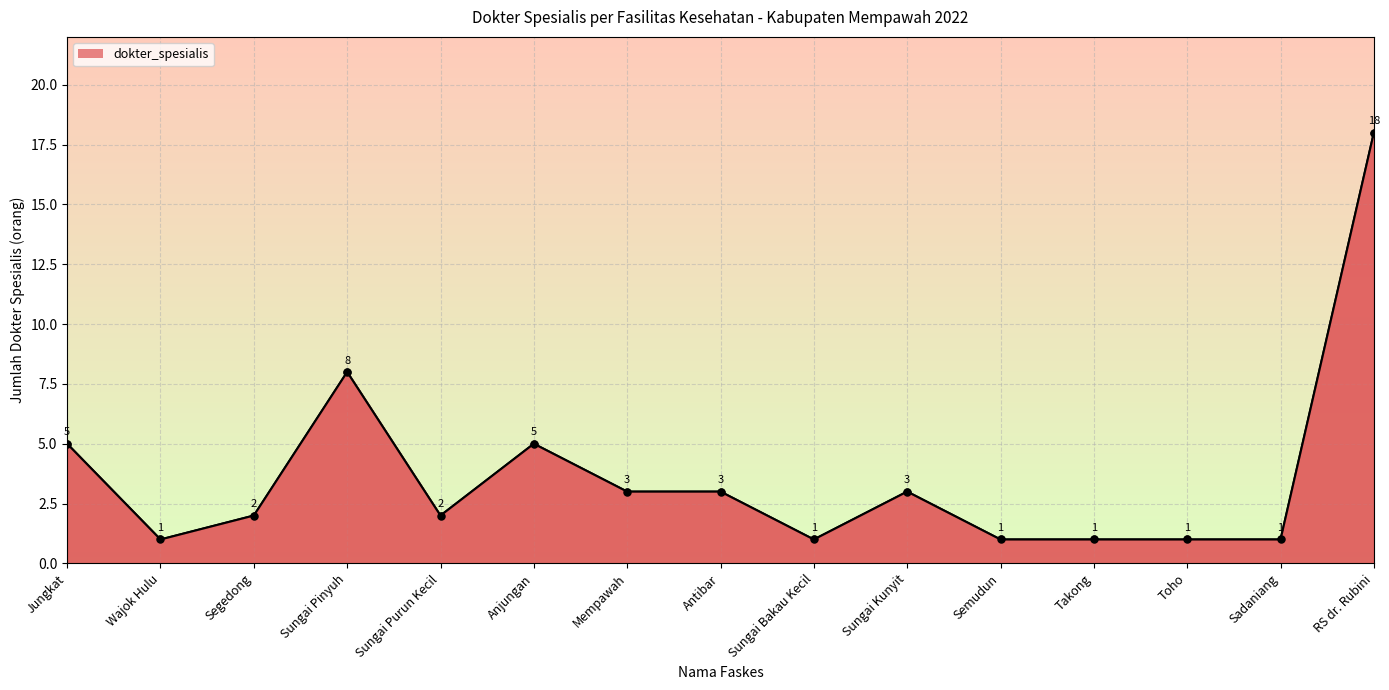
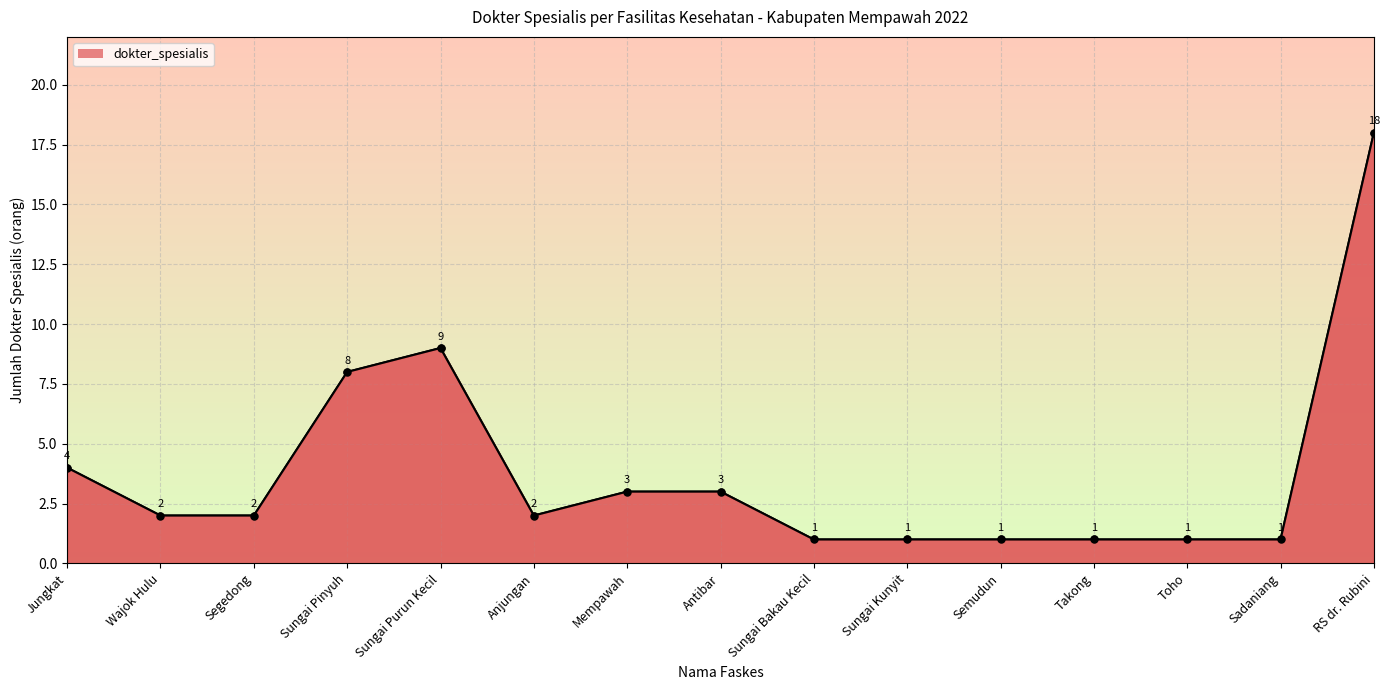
  {
-   "Jungkat": 5,
-   "Wajok Hulu": 1,
+   "Jungkat": 4,
+   "Wajok Hulu": 2,
    "Segedong": 2,
    "Sungai Pinyuh": 8,
-   "Sungai Purun Kecil": 2,
-   "Anjungan": 5,
+   "Sungai Purun Kecil": 9,
+   "Anjungan": 2,
    "Mempawah": 3,
    "Antibar": 3,
    "Sungai Bakau Kecil": 1,
-   "Sungai Kunyit": 3,
+   "Sungai Kunyit": 1,
    "Semudun": 1,
    "Takong": 1,
    "Toho": 1,
    "Sadaniang": 1,
    "RS dr. Rubini": 18
  }
